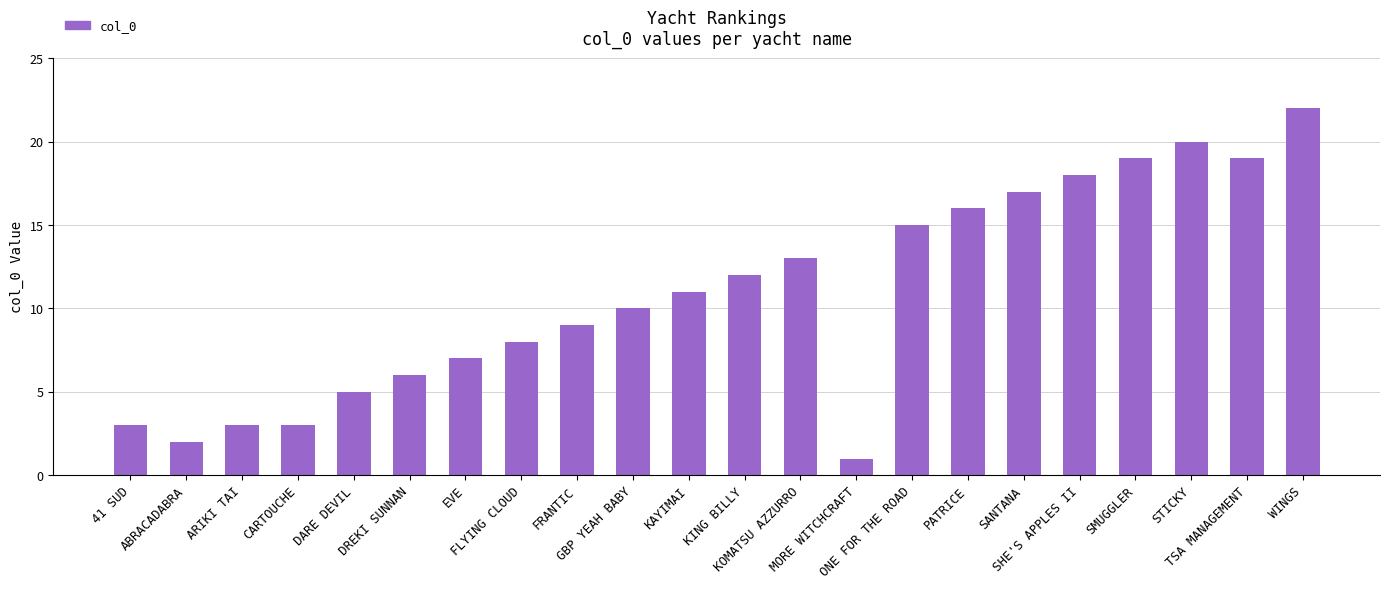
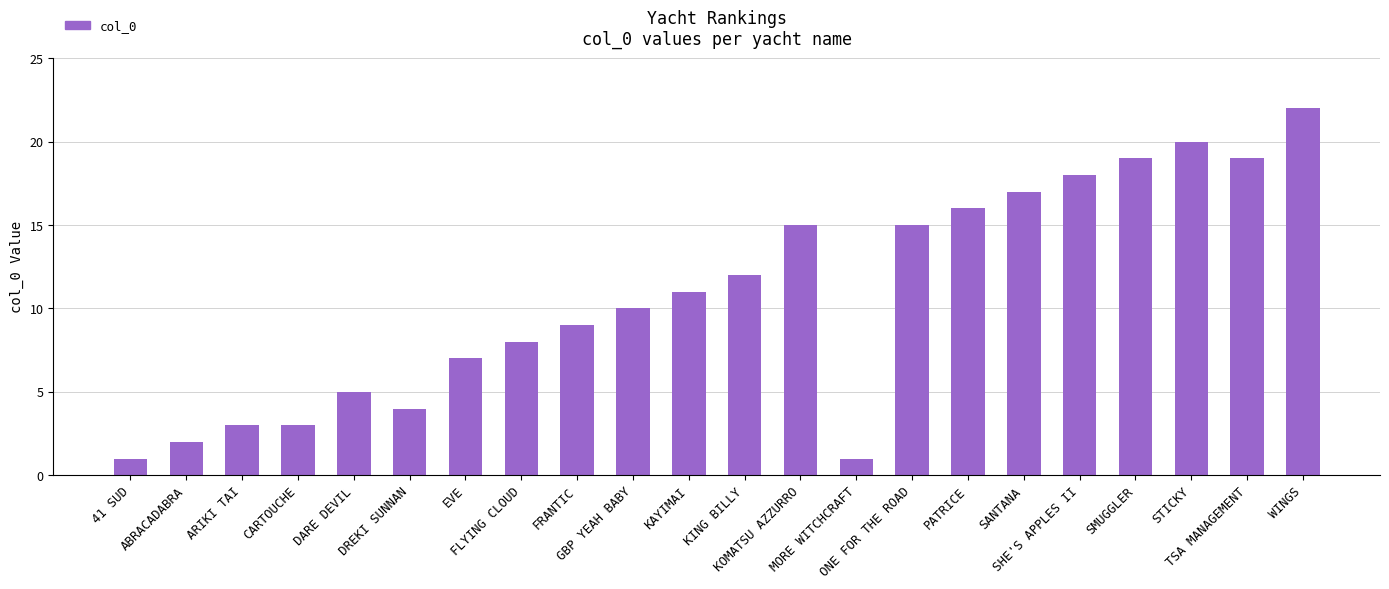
  {
-   "41 SUD": 3,
+   "41 SUD": 1,
    "ABRACADABRA": 2,
    "ARIKI TAI": 3,
    "CARTOUCHE": 3,
    "DARE DEVIL": 5,
-   "DREKI SUNNAN": 6,
+   "DREKI SUNNAN": 4,
    "EVE": 7,
    "FLYING CLOUD": 8,
    "FRANTIC": 9,
    "GBP YEAH BABY": 10,
    "KAYIMAI": 11,
    "KING BILLY": 12,
-   "KOMATSU AZZURRO": 13,
+   "KOMATSU AZZURRO": 15,
    "MORE WITCHCRAFT": 1,
    "ONE FOR THE ROAD": 15,
    "PATRICE": 16,
    "SANTANA": 17,
    "SHE'S APPLES II": 18,
    "SMUGGLER": 19,
    "STICKY": 20,
    "TSA MANAGEMENT": 19,
    "WINGS": 22
  }
